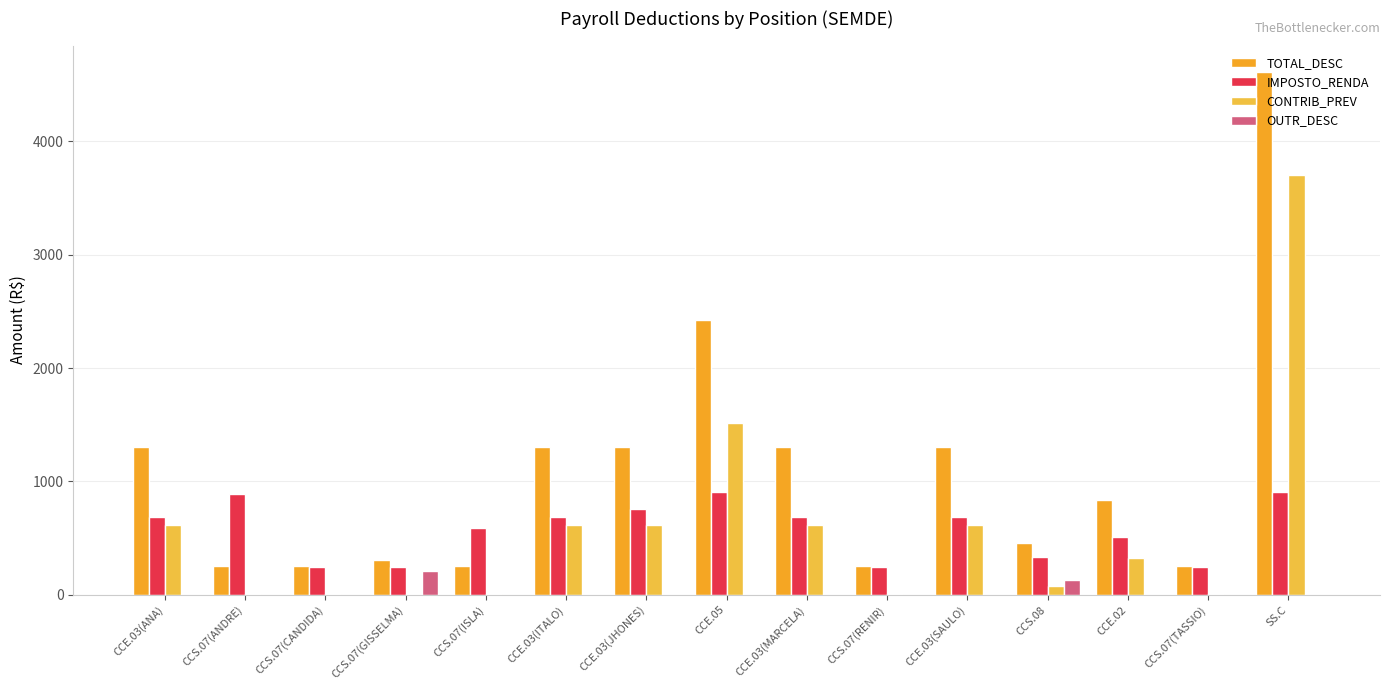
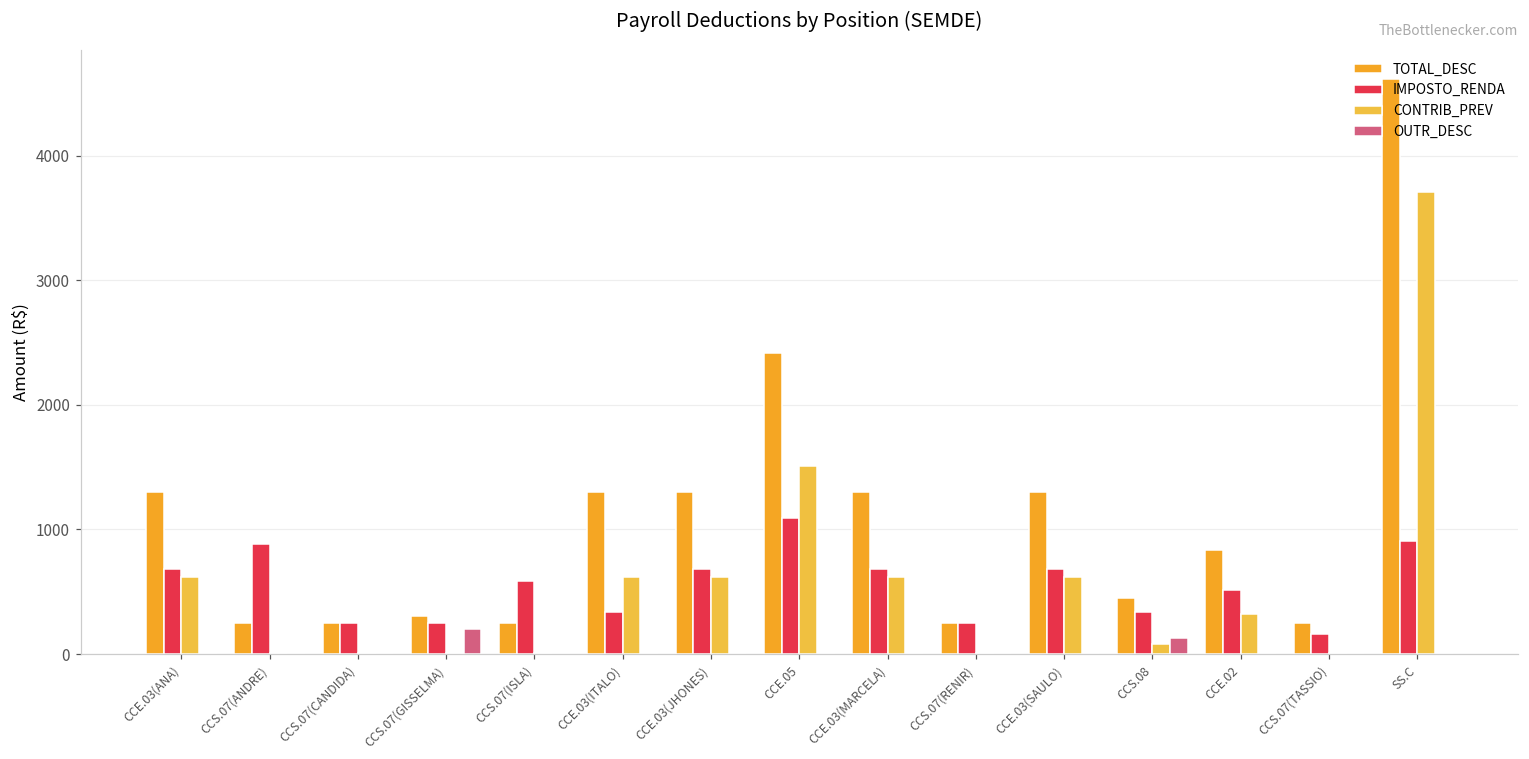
  {
    "IMPOSTO_RENDA": {
      "CCE.03(ANA)": 680,
      "CCS.07(ANDRE)": 880,
      "CCS.07(CANDIDA)": 250,
      "CCS.07(GISSELMA)": 250,
      "CCS.07(ISLA)": 590,
-     "CCE.03(ITALO)": 680,
-     "CCE.03(JHONES)": 760,
-     "CCE.05": 910,
+     "CCE.03(ITALO)": 340,
+     "CCE.03(JHONES)": 680,
+     "CCE.05": 1090,
      "CCE.03(MARCELA)": 680,
      "CCS.07(RENIR)": 250,
      "CCE.03(SAULO)": 680,
      "CCS.08": 340,
      "CCE.02": 510,
-     "CCS.07(TASSIO)": 250,
+     "CCS.07(TASSIO)": 160,
      "SS.C": 910
    },
    "OUTR_DESC": {
      "CCE.03(ANA)": 0,
      "CCS.07(ANDRE)": 0,
      "CCS.07(CANDIDA)": 0,
      "CCS.07(GISSELMA)": 200,
      "CCS.07(ISLA)": 0,
      "CCE.03(ITALO)": 0,
      "CCE.03(JHONES)": 0,
      "CCE.05": 0,
      "CCE.03(MARCELA)": 0,
      "CCS.07(RENIR)": 0,
      "CCE.03(SAULO)": 0,
      "CCS.08": 130,
      "CCE.02": 0,
      "CCS.07(TASSIO)": 0,
      "SS.C": 0
    }
  }
